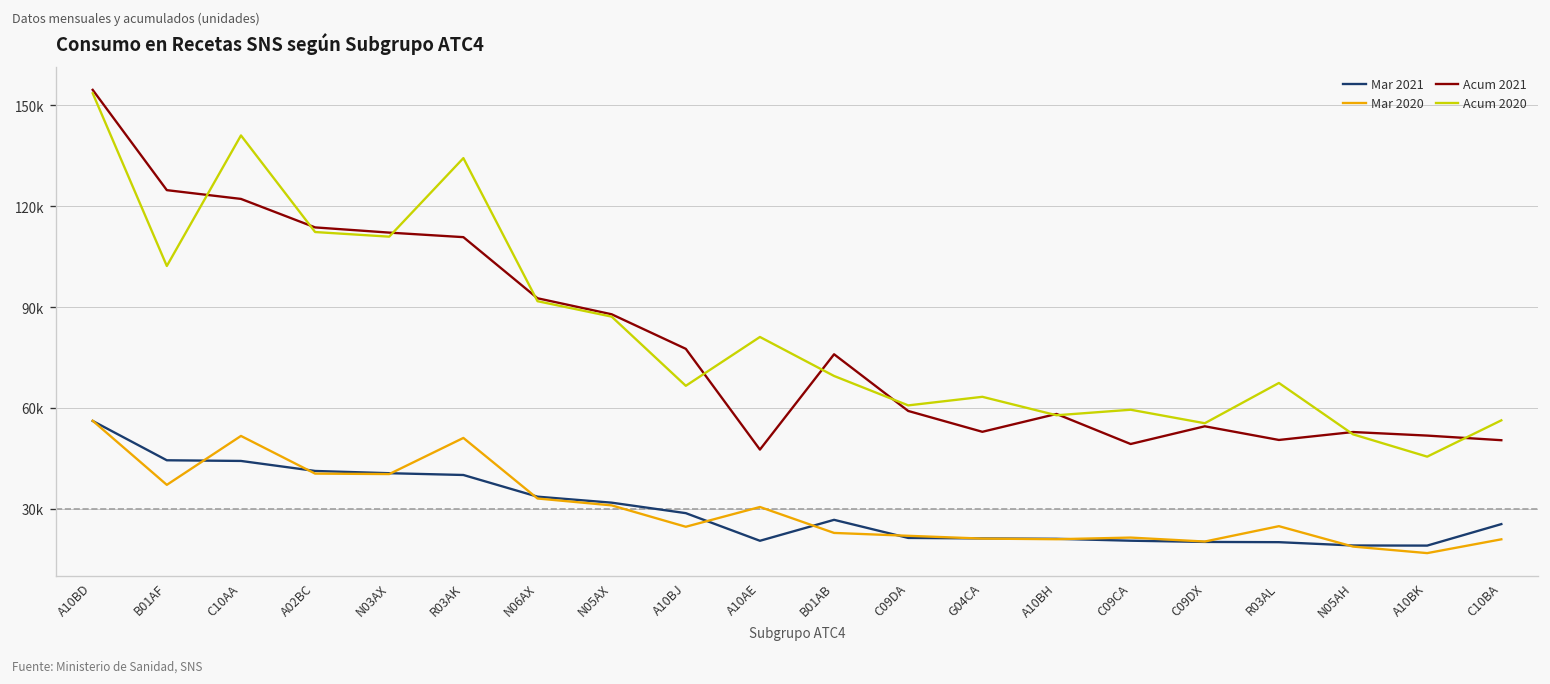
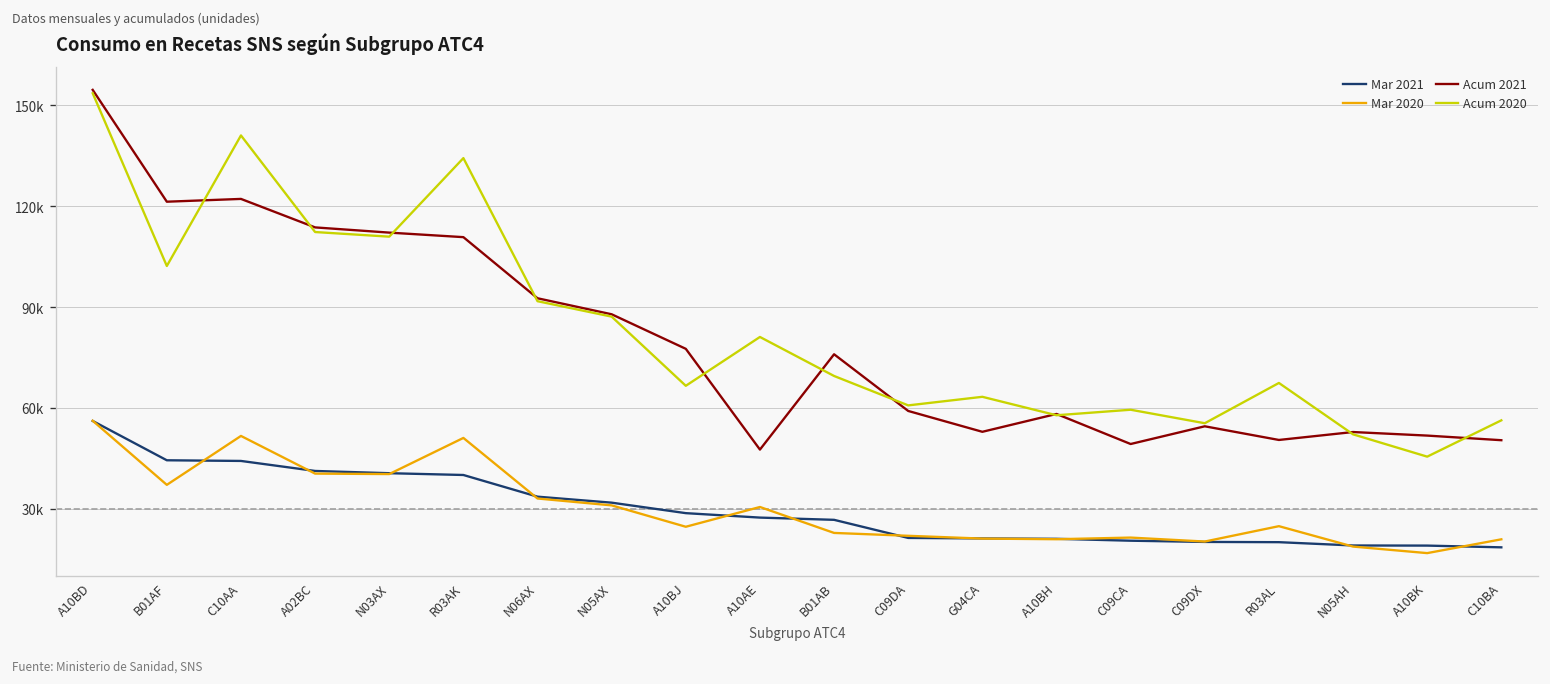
  {
    "Mar 2021": {
      "B01AF": 44000,
      "C10AA": 44000,
      "R03AK": 40000,
      "A10BJ": 29000,
-     "A10AE": 21000,
+     "A10AE": 27000,
      "B01AB": 27000,
      "C09CA": 21000,
      "R03AL": 20000,
      "A10BK": 19000,
-     "C10BA": 26000
+     "C10BA": 19000
    },
    "Acum 2021": {
      "A10BD": 155000,
-     "B01AF": 125000,
+     "B01AF": 121000,
      "C10AA": 122000,
      "A02BC": 114000,
      "N03AX": 112000,
      "R03AK": 111000,
      "A10BJ": 78000,
      "A10AE": 48000,
      "B01AB": 76000,
      "C09DA": 59000,
      "G04CA": 53000,
      "C09CA": 49000,
      "C09DX": 55000,
      "R03AL": 51000,
      "A10BK": 52000,
      "C10BA": 50000
    }
  }
